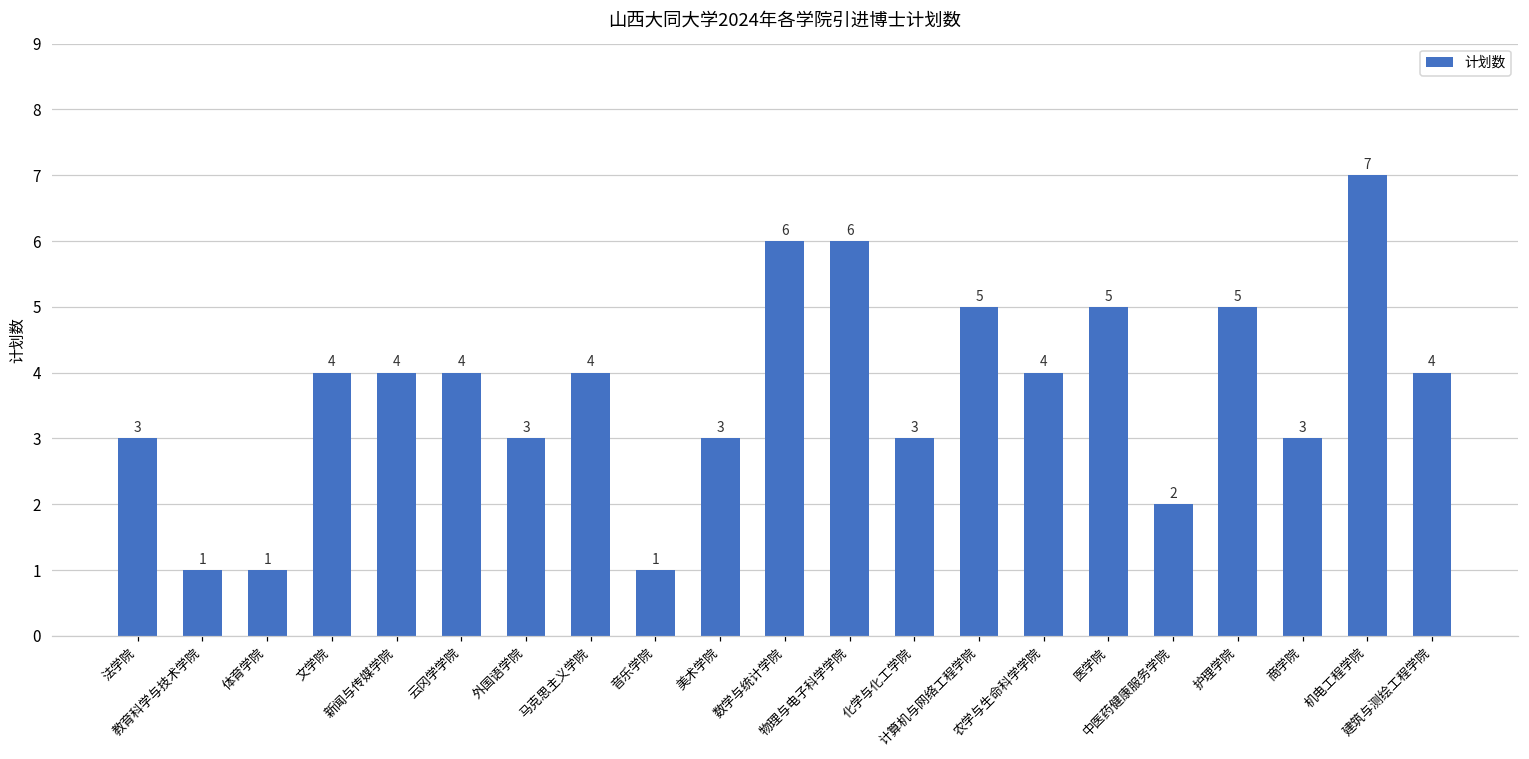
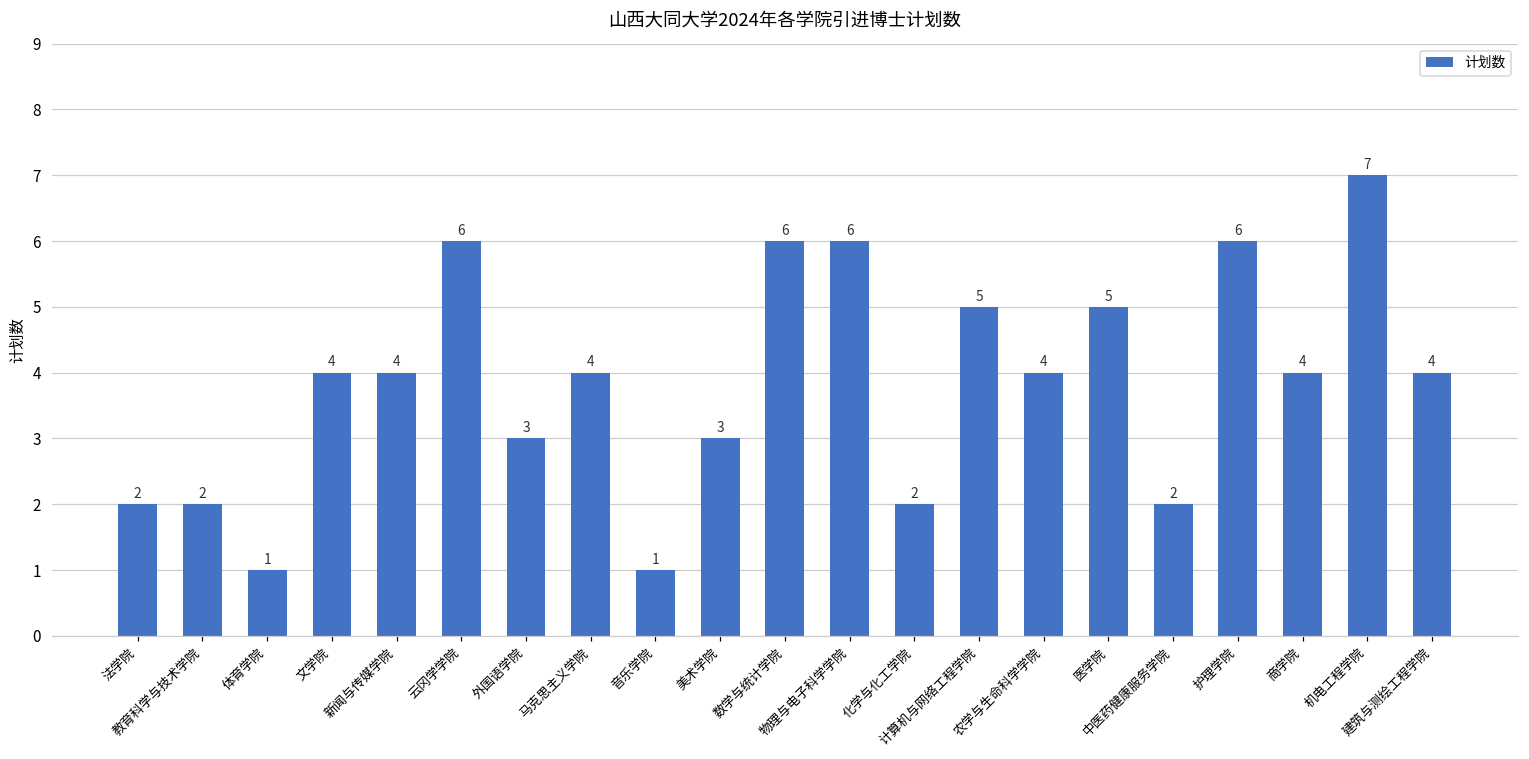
  {
-   "法学院": 3,
-   "教育科学与技术学院": 1,
+   "法学院": 2,
+   "教育科学与技术学院": 2,
    "体育学院": 1,
    "文学院": 4,
    "新闻与传媒学院": 4,
-   "云冈学学院": 4,
+   "云冈学学院": 6,
    "外国语学院": 3,
    "马克思主义学院": 4,
    "音乐学院": 1,
    "美术学院": 3,
    "数学与统计学院": 6,
    "物理与电子科学学院": 6,
-   "化学与化工学院": 3,
+   "化学与化工学院": 2,
    "计算机与网络工程学院": 5,
    "农学与生命科学学院": 4,
    "医学院": 5,
    "中医药健康服务学院": 2,
-   "护理学院": 5,
-   "商学院": 3,
+   "护理学院": 6,
+   "商学院": 4,
    "机电工程学院": 7,
    "建筑与测绘工程学院": 4
  }
